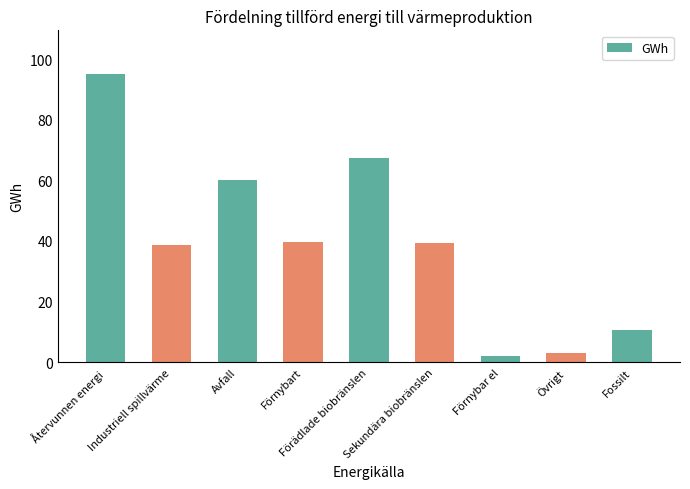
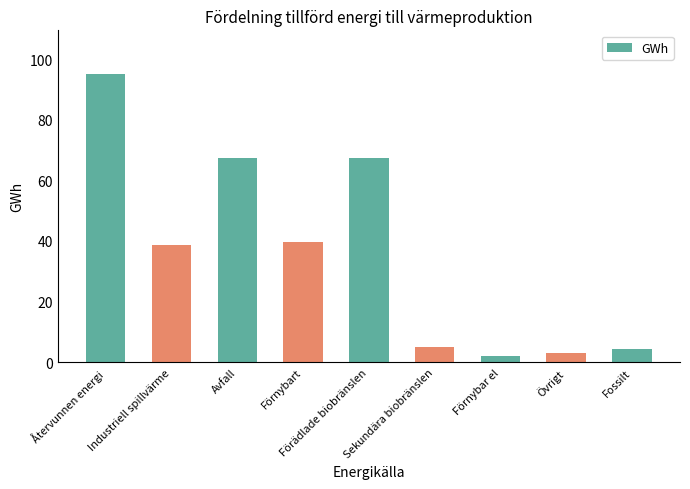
  {
    "Återvunnen energi": 95,
    "Industriell spillvärme": 39,
-   "Avfall": 60,
+   "Avfall": 67,
    "Förnybart": 40,
    "Förädlade biobränslen": 67,
-   "Sekundära biobränslen": 39,
+   "Sekundära biobränslen": 5,
    "Förnybar el": 2,
    "Övrigt": 3,
-   "Fossilt": 11
+   "Fossilt": 4
  }
